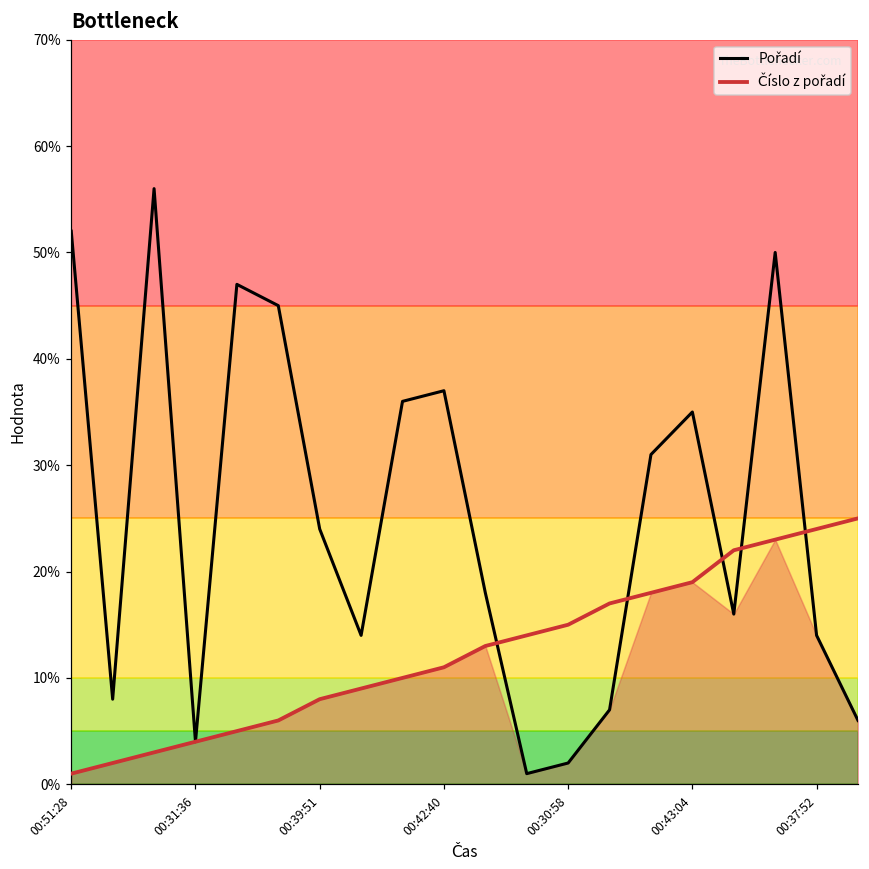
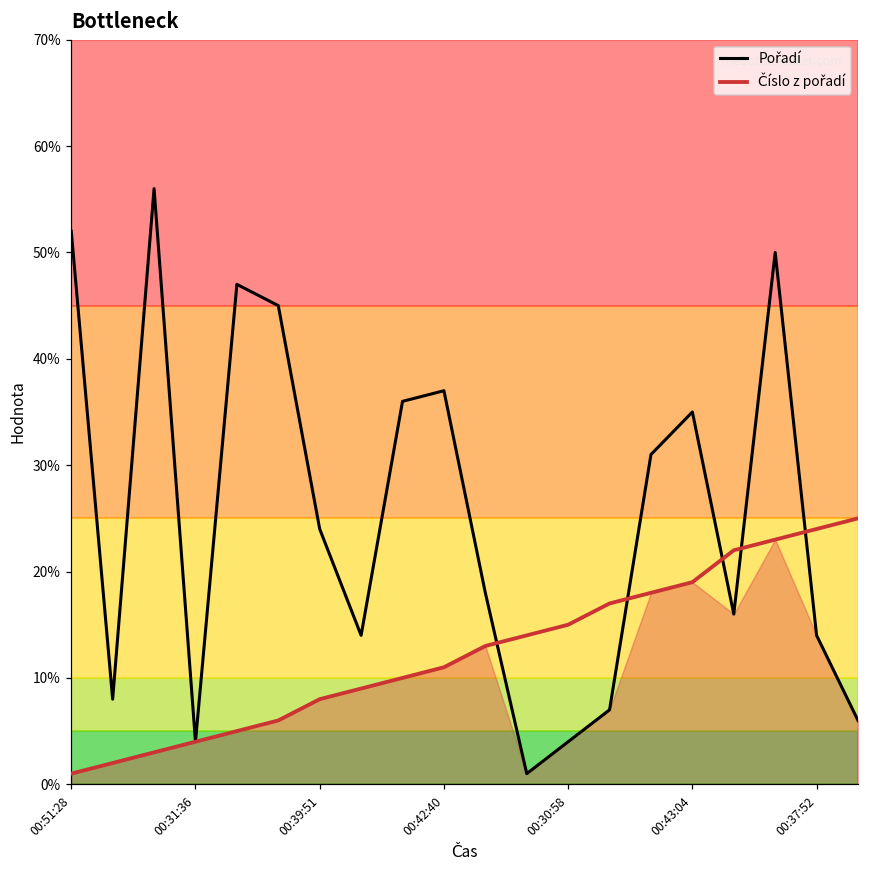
  {
    "Pořadí": {
      "00:51:28": "52%",
      "00:39:51": "24%",
      "00:42:40": "37%",
-     "00:30:58": "2%",
+     "00:30:58": "4%",
      "00:43:04": "35%"
    }
  }
